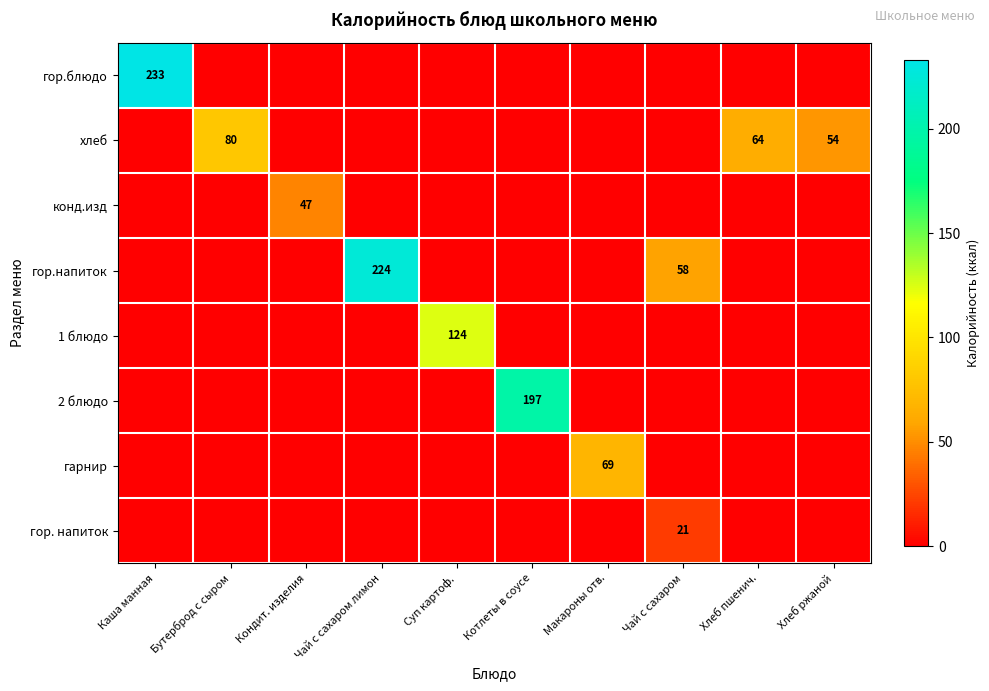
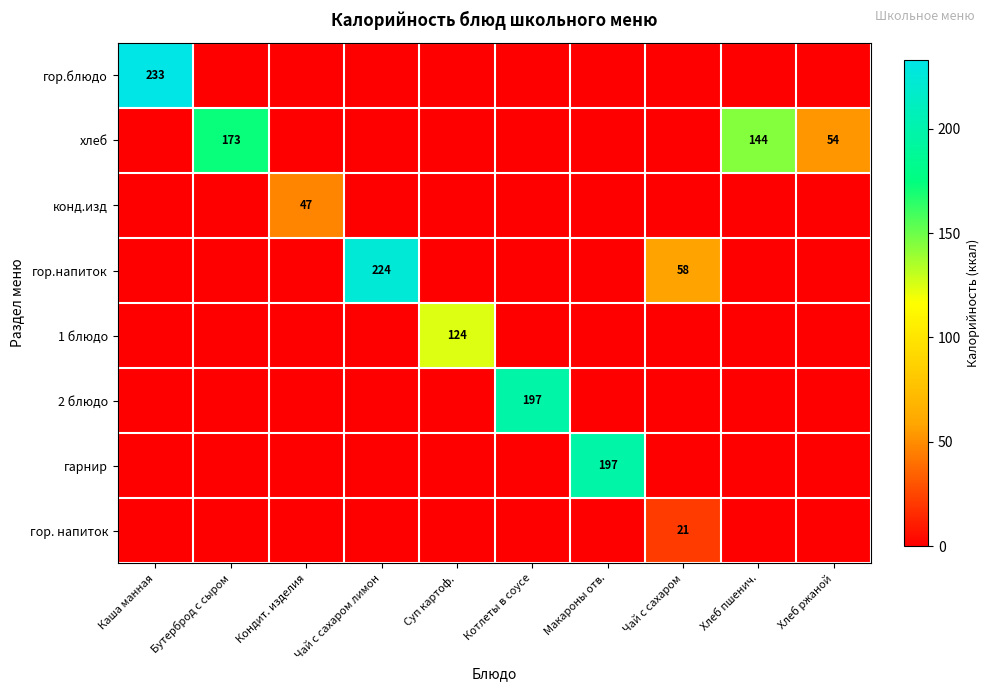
  {
    "гор.блюдо": {
      "Каша манная": 233
    },
    "хлеб": {
-     "Бутерброд с сыром": 80,
-     "Хлеб пшенич.": 64,
+     "Бутерброд с сыром": 173,
+     "Хлеб пшенич.": 144,
      "Хлеб ржаной": 54
    },
    "конд.изд": {
      "Кондит. изделия": 47
    },
    "гор.напиток": {
      "Чай с сахаром лимон": 224,
      "Чай с сахаром": 58
    },
    "1 блюдо": {
      "Суп картоф.": 124
    },
    "2 блюдо": {
      "Котлеты в соусе": 197
    },
    "гарнир": {
-     "Макароны отв.": 69
+     "Макароны отв.": 197
    },
    "гор. напиток": {
      "Чай с сахаром": 21
    }
  }
